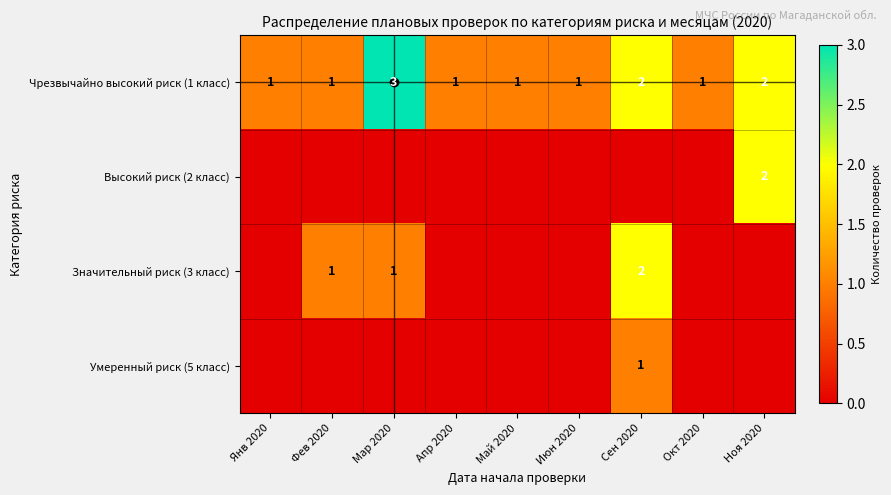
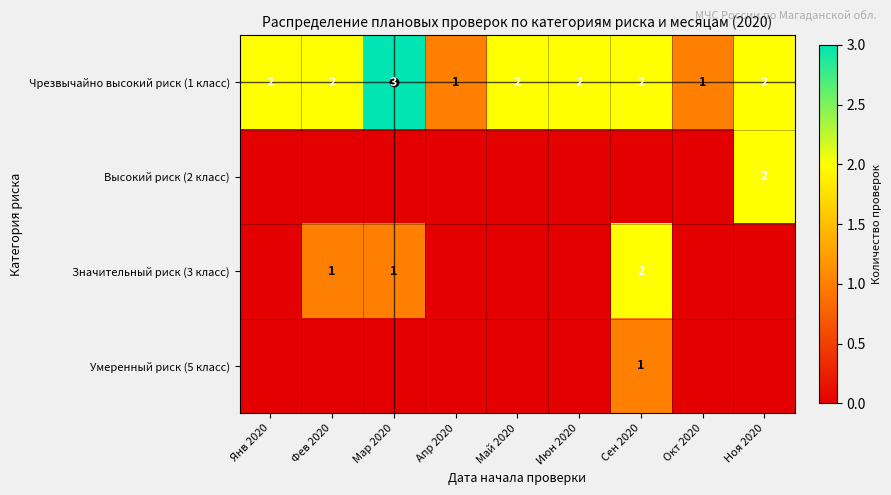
  {
    "Чрезвычайно высокий риск (1 класс)": {
-     "Янв 2020": 1,
-     "Фев 2020": 1,
+     "Янв 2020": 2,
+     "Фев 2020": 2,
      "Апр 2020": 1,
-     "Май 2020": 1,
-     "Июн 2020": 1,
+     "Май 2020": 2,
+     "Июн 2020": 2,
      "Сен 2020": 2,
      "Окт 2020": 1,
      "Ноя 2020": 2
    },
    "Высокий риск (2 класс)": {
      "Ноя 2020": 2
    },
    "Значительный риск (3 класс)": {
      "Фев 2020": 1,
      "Мар 2020": 1,
      "Сен 2020": 2
    },
    "Умеренный риск (5 класс)": {
      "Сен 2020": 1
    }
  }
